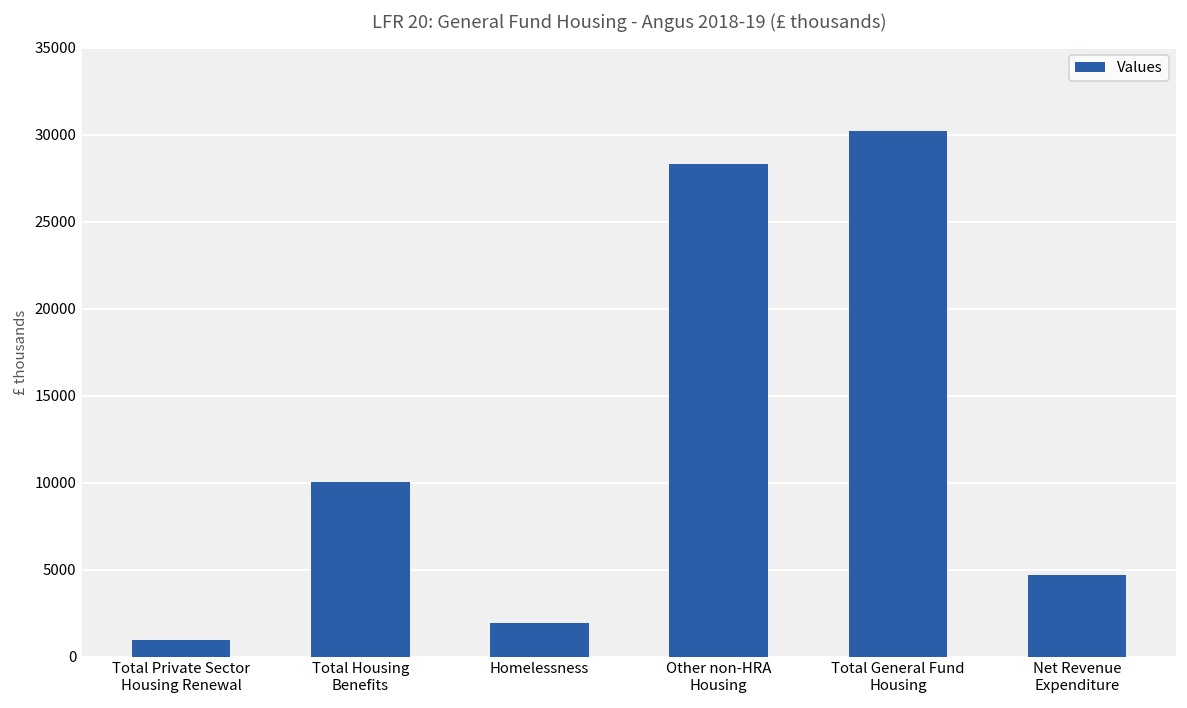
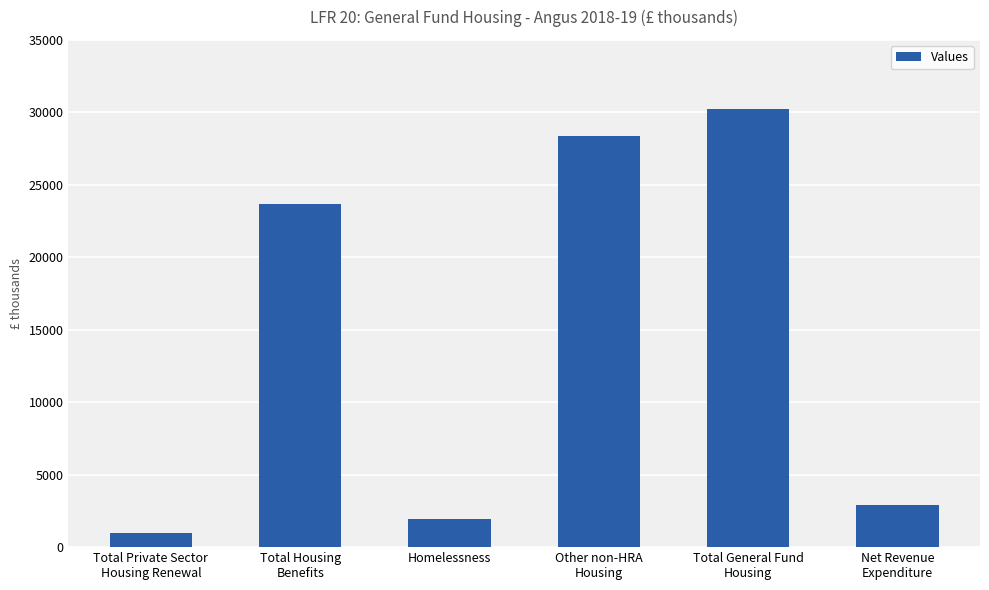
  {
    "Total Private Sector Housing Renewal": 900,
-   "Total Housing Benefits": 10000,
+   "Total Housing Benefits": 23700,
    "Homelessness": 1900,
    "Other non-HRA Housing": 28300,
    "Total General Fund Housing": 30200,
-   "Net Revenue Expenditure": 4700
+   "Net Revenue Expenditure": 2900
  }
